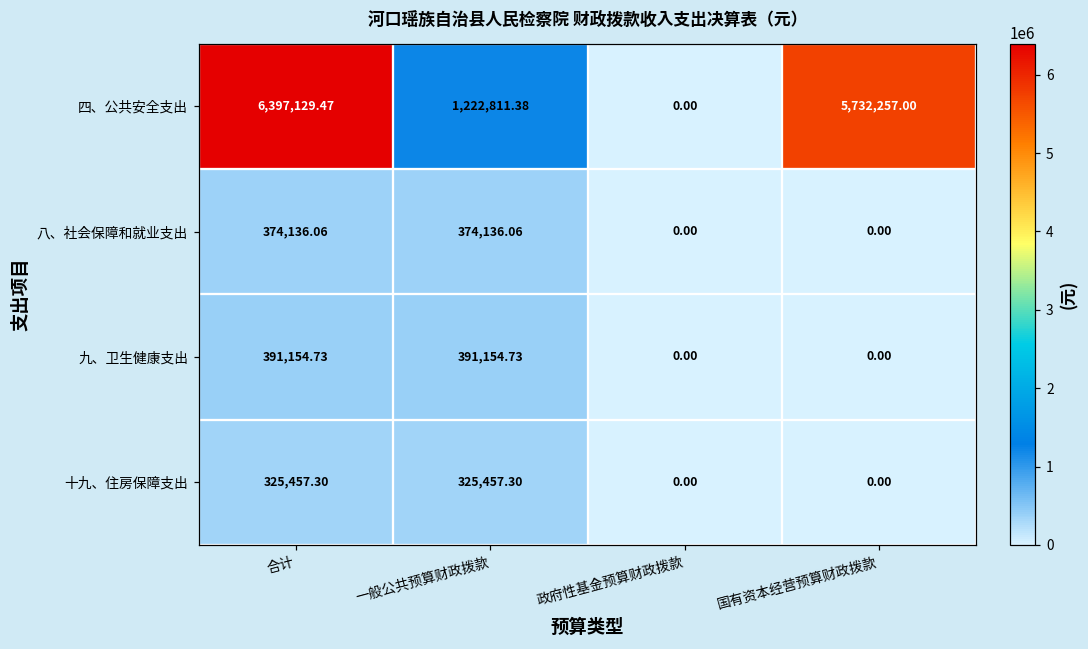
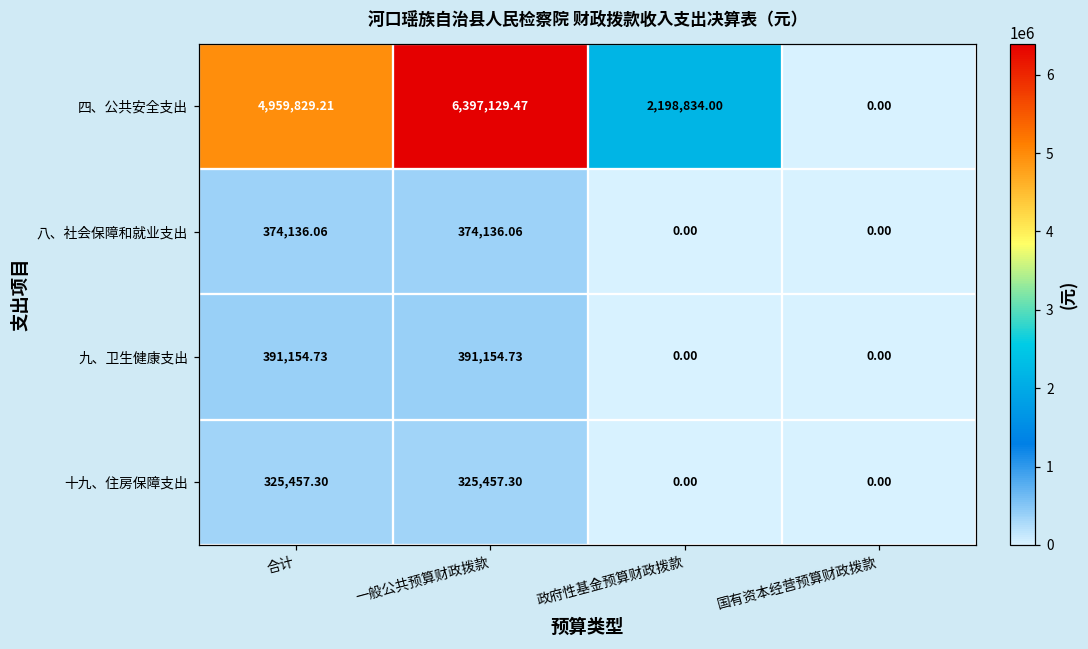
  {
    "四、公共安全支出": {
-     "合计": "6,397,129.47",
-     "一般公共预算财政拨款": "1,222,811.38",
-     "政府性基金预算财政拨款": "0.00",
-     "国有资本经营预算财政拨款": "5,732,257.00"
+     "合计": "4,959,829.21",
+     "一般公共预算财政拨款": "6,397,129.47",
+     "政府性基金预算财政拨款": "2,198,834.00",
+     "国有资本经营预算财政拨款": "0.00"
    },
    "八、社会保障和就业支出": {
      "合计": "374,136.06",
      "一般公共预算财政拨款": "374,136.06",
      "政府性基金预算财政拨款": "0.00",
      "国有资本经营预算财政拨款": "0.00"
    },
    "九、卫生健康支出": {
      "合计": "391,154.73",
      "一般公共预算财政拨款": "391,154.73",
      "政府性基金预算财政拨款": "0.00",
      "国有资本经营预算财政拨款": "0.00"
    },
    "十九、住房保障支出": {
      "合计": "325,457.30",
      "一般公共预算财政拨款": "325,457.30",
      "政府性基金预算财政拨款": "0.00",
      "国有资本经营预算财政拨款": "0.00"
    }
  }
